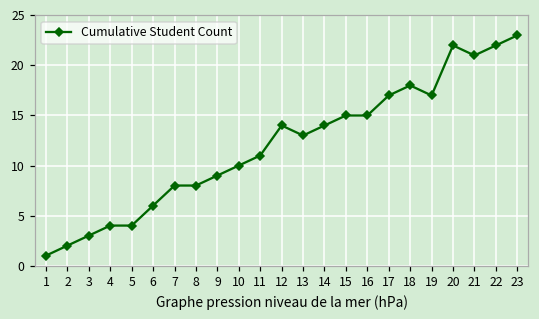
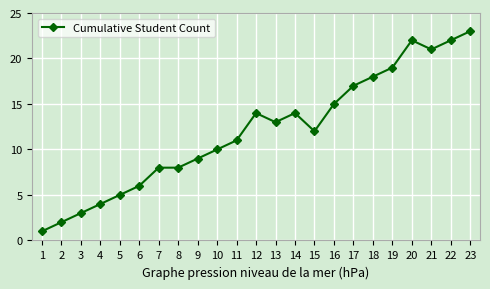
  {
    "1": 1,
    "2": 2,
    "3": 3,
    "4": 4,
-   "5": 4,
+   "5": 5,
    "6": 6,
    "7": 8,
    "8": 8,
    "9": 9,
    "10": 10,
    "11": 11,
    "12": 14,
    "13": 13,
    "14": 14,
-   "15": 15,
+   "15": 12,
    "16": 15,
    "17": 17,
    "18": 18,
-   "19": 17,
+   "19": 19,
    "20": 22,
    "21": 21,
    "22": 22,
    "23": 23
  }
